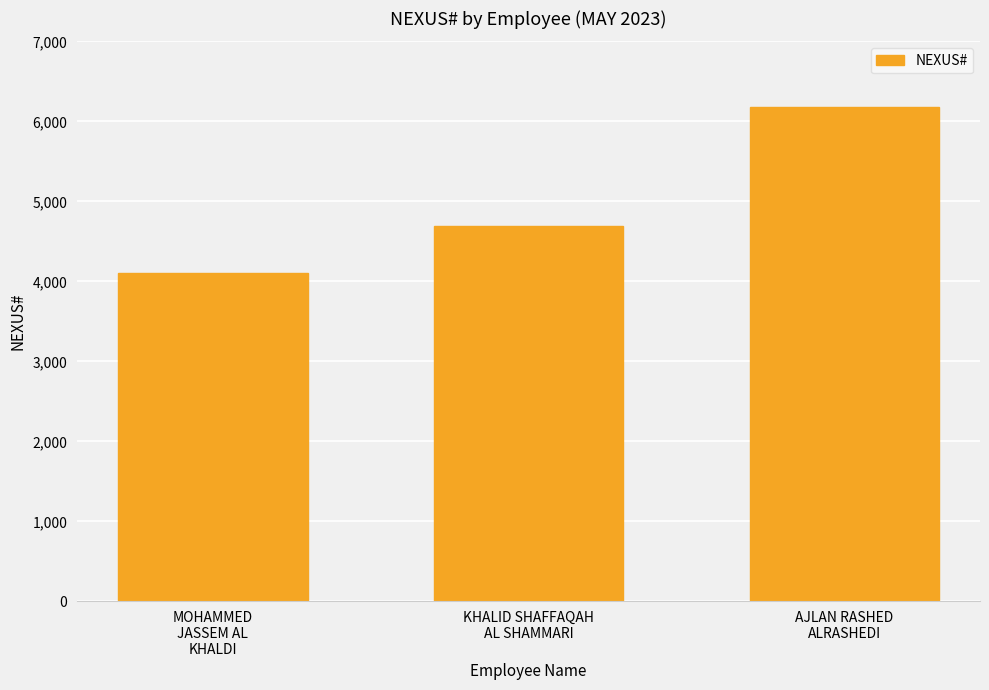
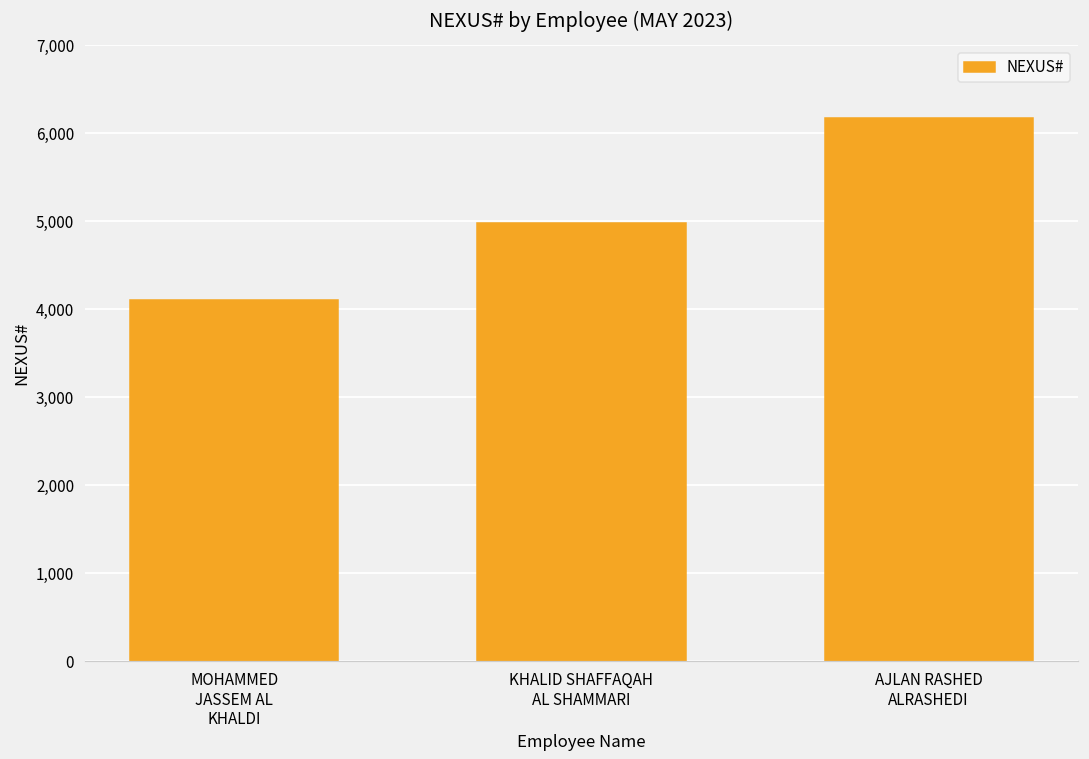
  {
    "MOHAMMED JASSEM AL KHALDI": "4,100",
-   "KHALID SHAFFAQAH AL SHAMMARI": "4,700",
+   "KHALID SHAFFAQAH AL SHAMMARI": "5,000",
    "AJLAN RASHED ALRASHEDI": "6,200"
  }
